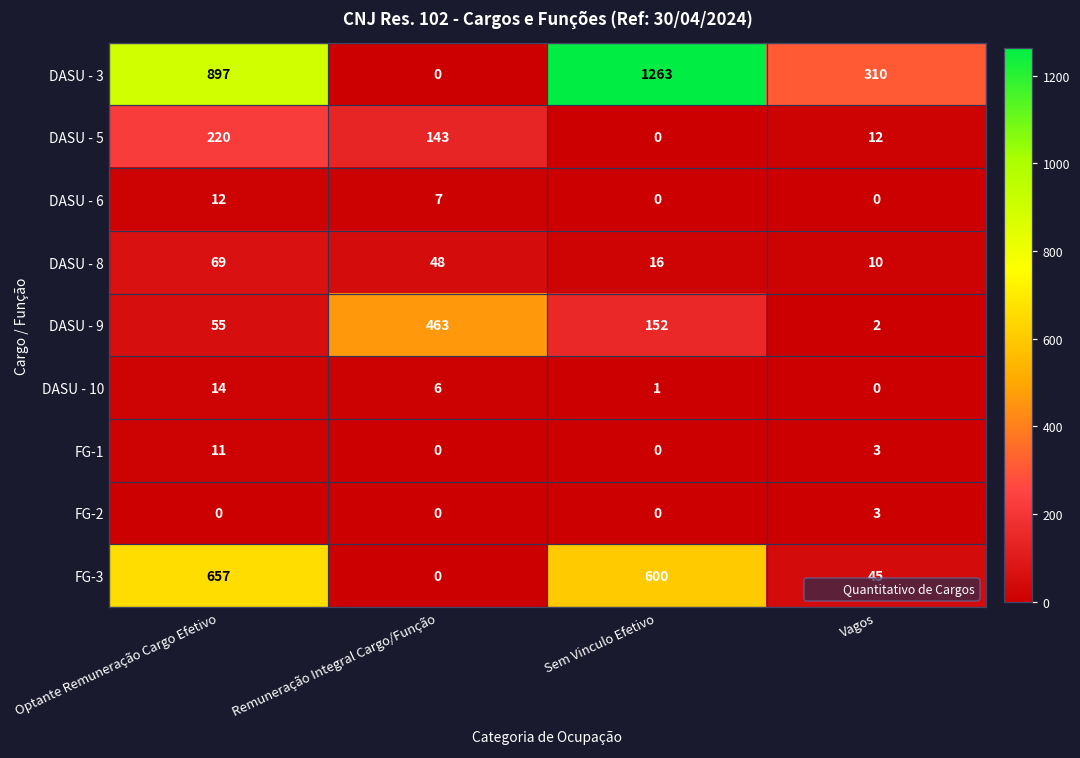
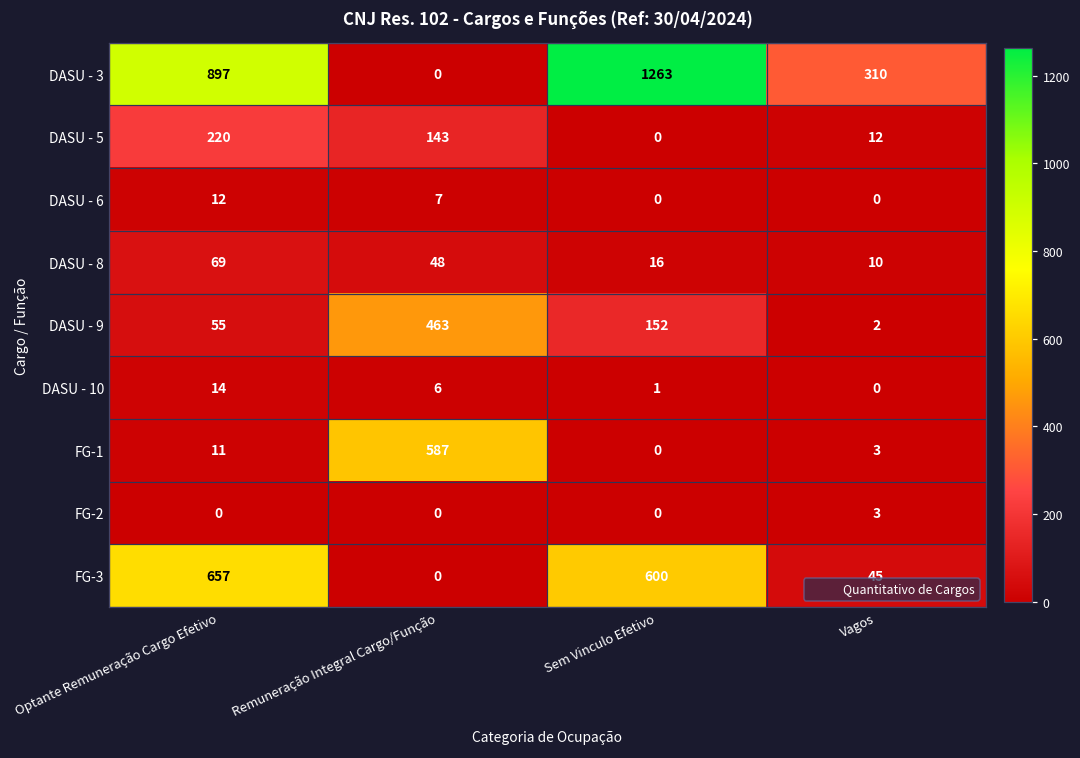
  {
    "DASU - 3": {
      "Optante Remuneração Cargo Efetivo": 897,
      "Remuneração Integral Cargo/Função": 0,
      "Sem Vinculo Efetivo": 1263,
      "Vagos": 310
    },
    "DASU - 5": {
      "Optante Remuneração Cargo Efetivo": 220,
      "Remuneração Integral Cargo/Função": 143,
      "Sem Vinculo Efetivo": 0,
      "Vagos": 12
    },
    "DASU - 6": {
      "Optante Remuneração Cargo Efetivo": 12,
      "Remuneração Integral Cargo/Função": 7,
      "Sem Vinculo Efetivo": 0,
      "Vagos": 0
    },
    "DASU - 8": {
      "Optante Remuneração Cargo Efetivo": 69,
      "Remuneração Integral Cargo/Função": 48,
      "Sem Vinculo Efetivo": 16,
      "Vagos": 10
    },
    "DASU - 9": {
      "Optante Remuneração Cargo Efetivo": 55,
      "Remuneração Integral Cargo/Função": 463,
      "Sem Vinculo Efetivo": 152,
      "Vagos": 2
    },
    "DASU - 10": {
      "Optante Remuneração Cargo Efetivo": 14,
      "Remuneração Integral Cargo/Função": 6,
      "Sem Vinculo Efetivo": 1,
      "Vagos": 0
    },
    "FG-1": {
      "Optante Remuneração Cargo Efetivo": 11,
-     "Remuneração Integral Cargo/Função": 0,
+     "Remuneração Integral Cargo/Função": 587,
      "Sem Vinculo Efetivo": 0,
      "Vagos": 3
    },
    "FG-2": {
      "Optante Remuneração Cargo Efetivo": 0,
      "Remuneração Integral Cargo/Função": 0,
      "Sem Vinculo Efetivo": 0,
      "Vagos": 3
    },
    "FG-3": {
      "Optante Remuneração Cargo Efetivo": 657,
      "Remuneração Integral Cargo/Função": 0,
      "Sem Vinculo Efetivo": 600
    }
  }
